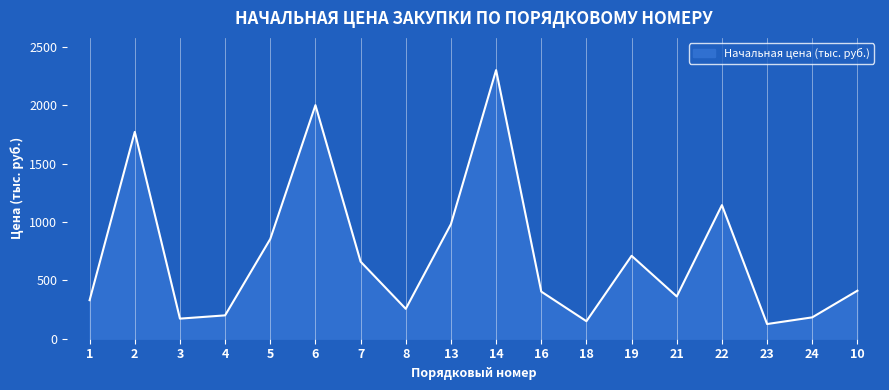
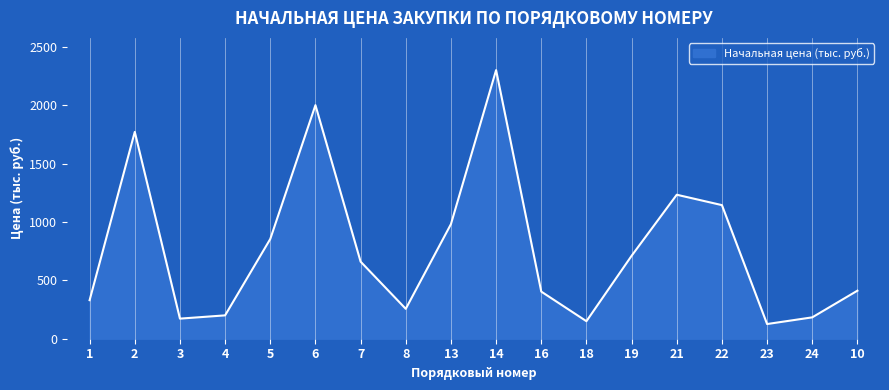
  {
    "1": 330,
    "2": 1770,
    "3": 170,
    "4": 200,
    "5": 850,
    "6": 2000,
    "7": 660,
    "8": 260,
    "13": 980,
    "14": 2300,
    "16": 400,
    "18": 150,
    "19": 710,
-   "21": 360,
+   "21": 1230,
    "22": 1140,
    "23": 130,
    "24": 180,
    "10": 410
  }
